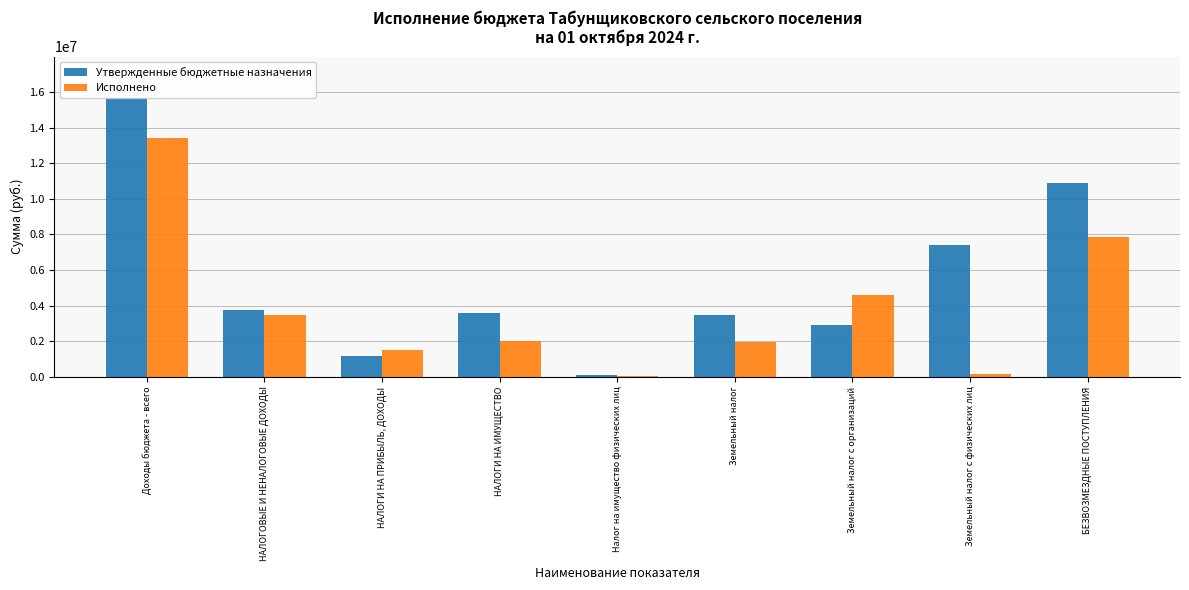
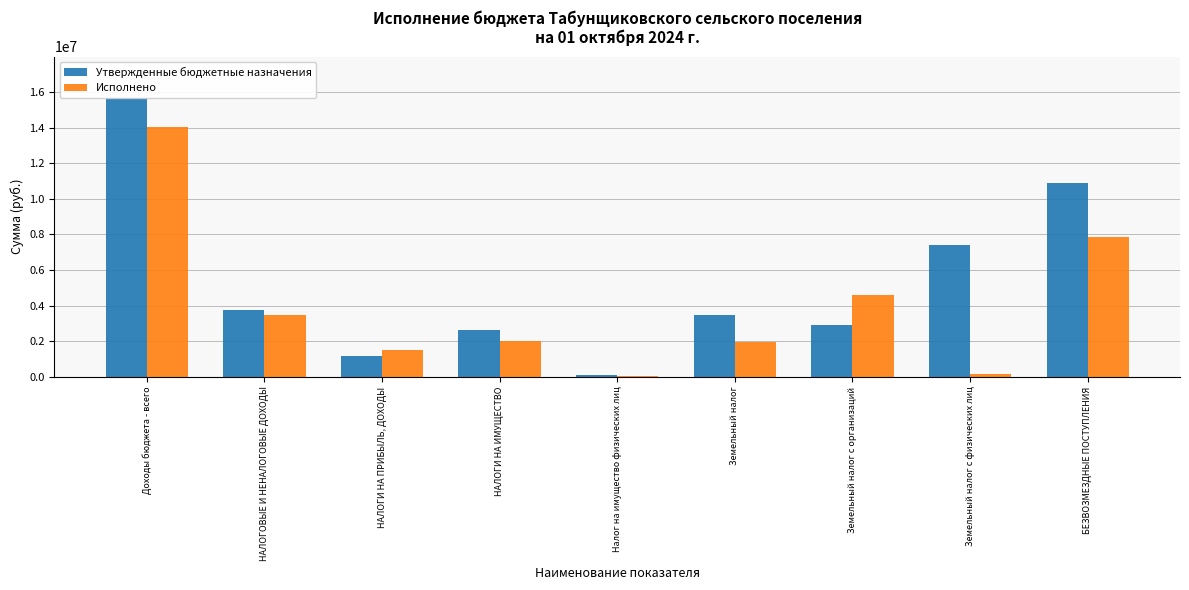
  {
    "Утвержденные бюджетные назначения": {
      "Доходы бюджета - всего": 15600000,
      "НАЛОГОВЫЕ И НЕНАЛОГОВЫЕ ДОХОДЫ": 3700000,
      "НАЛОГИ НА ПРИБЫЛЬ, ДОХОДЫ": 1200000,
-     "НАЛОГИ НА ИМУЩЕСТВО": 3600000,
+     "НАЛОГИ НА ИМУЩЕСТВО": 2600000,
      "Земельный налог": 3500000,
      "Земельный налог с организаций": 2900000,
      "Земельный налог с физических лиц": 7400000,
      "БЕЗВОЗМЕЗДНЫЕ ПОСТУПЛЕНИЯ": 10900000
    },
    "Исполнено": {
-     "Доходы бюджета - всего": 13400000,
+     "Доходы бюджета - всего": 14000000,
      "НАЛОГОВЫЕ И НЕНАЛОГОВЫЕ ДОХОДЫ": 3500000,
      "НАЛОГИ НА ПРИБЫЛЬ, ДОХОДЫ": 1500000,
      "НАЛОГИ НА ИМУЩЕСТВО": 2000000,
      "Земельный налог": 2000000,
      "Земельный налог с организаций": 4600000,
      "Земельный налог с физических лиц": 200000,
      "БЕЗВОЗМЕЗДНЫЕ ПОСТУПЛЕНИЯ": 7900000
    }
  }
